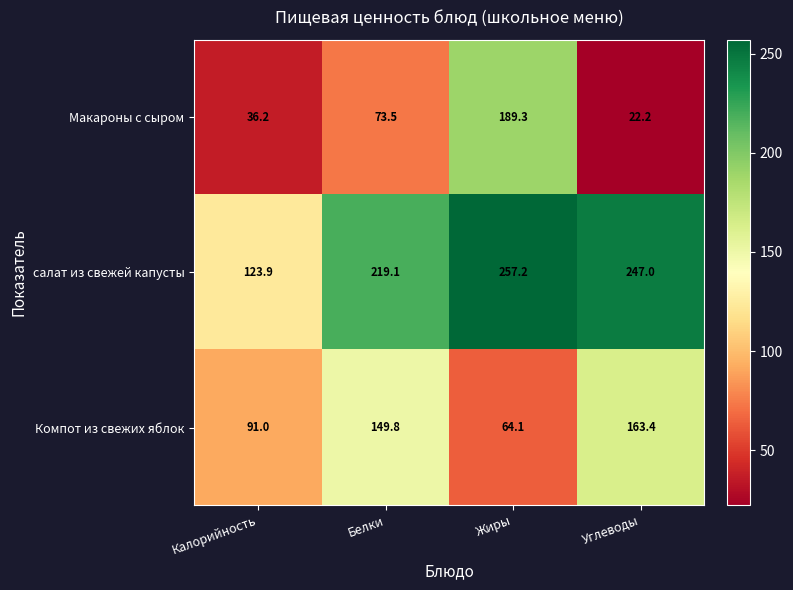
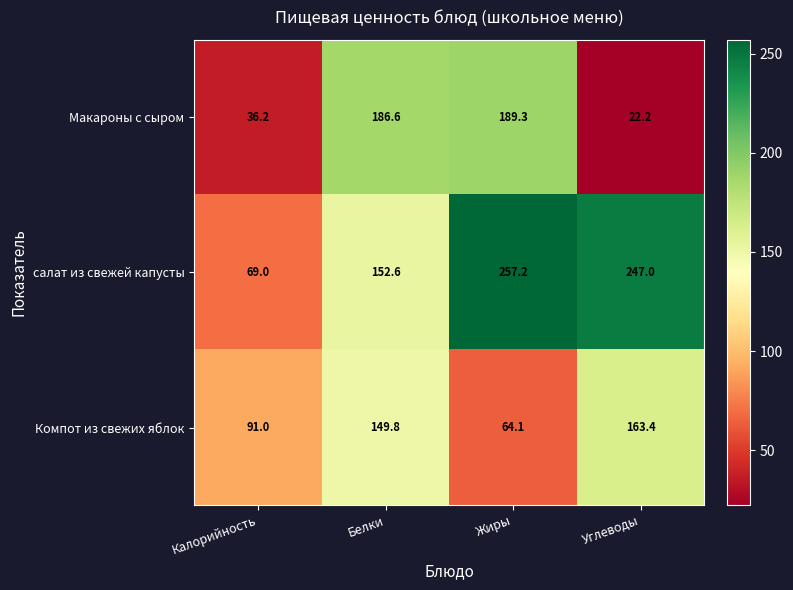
  {
    "Макароны с сыром": {
      "Калорийность": 36.2,
-     "Белки": 73.5,
+     "Белки": 186.6,
      "Жиры": 189.3,
      "Углеводы": 22.2
    },
    "салат из свежей капусты": {
-     "Калорийность": 123.9,
-     "Белки": 219.1,
+     "Калорийность": 69.0,
+     "Белки": 152.6,
      "Жиры": 257.2,
      "Углеводы": 247.0
    },
    "Компот из свежих яблок": {
      "Калорийность": 91.0,
      "Белки": 149.8,
      "Жиры": 64.1,
      "Углеводы": 163.4
    }
  }
